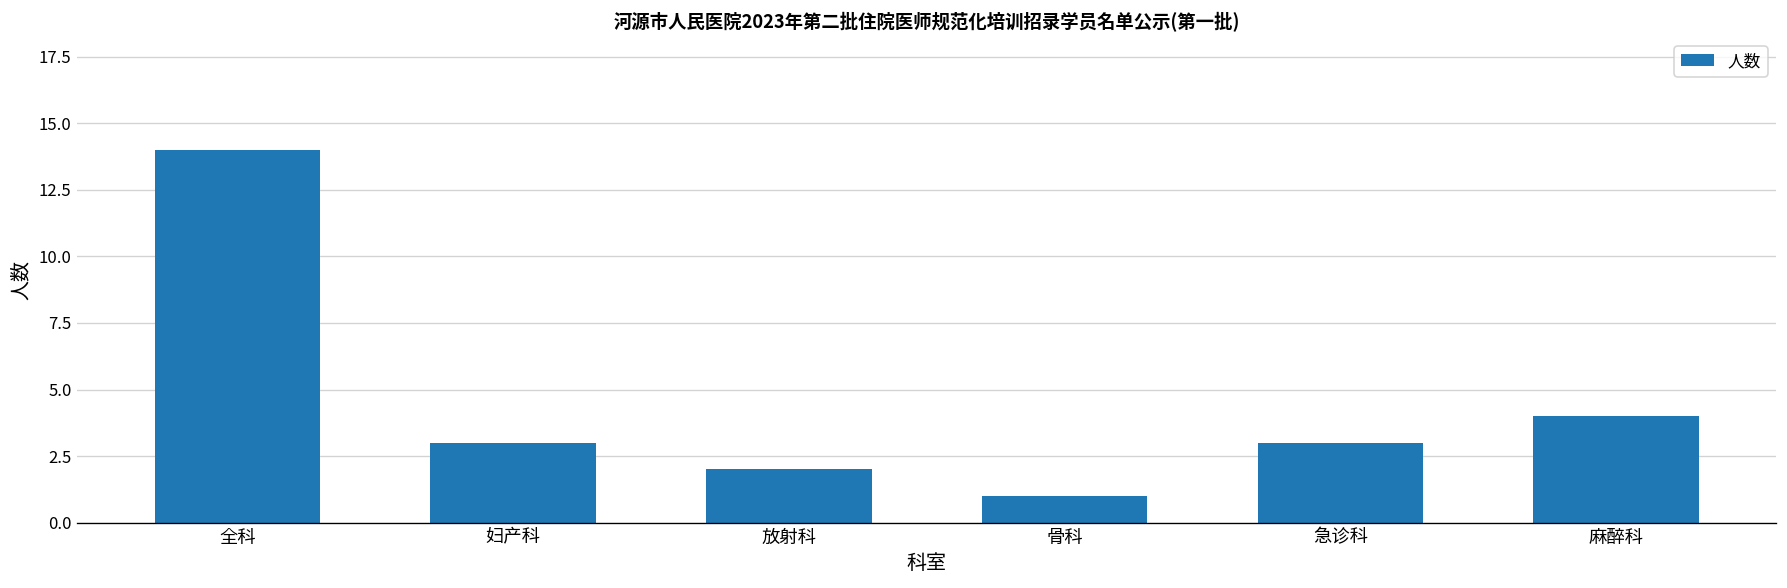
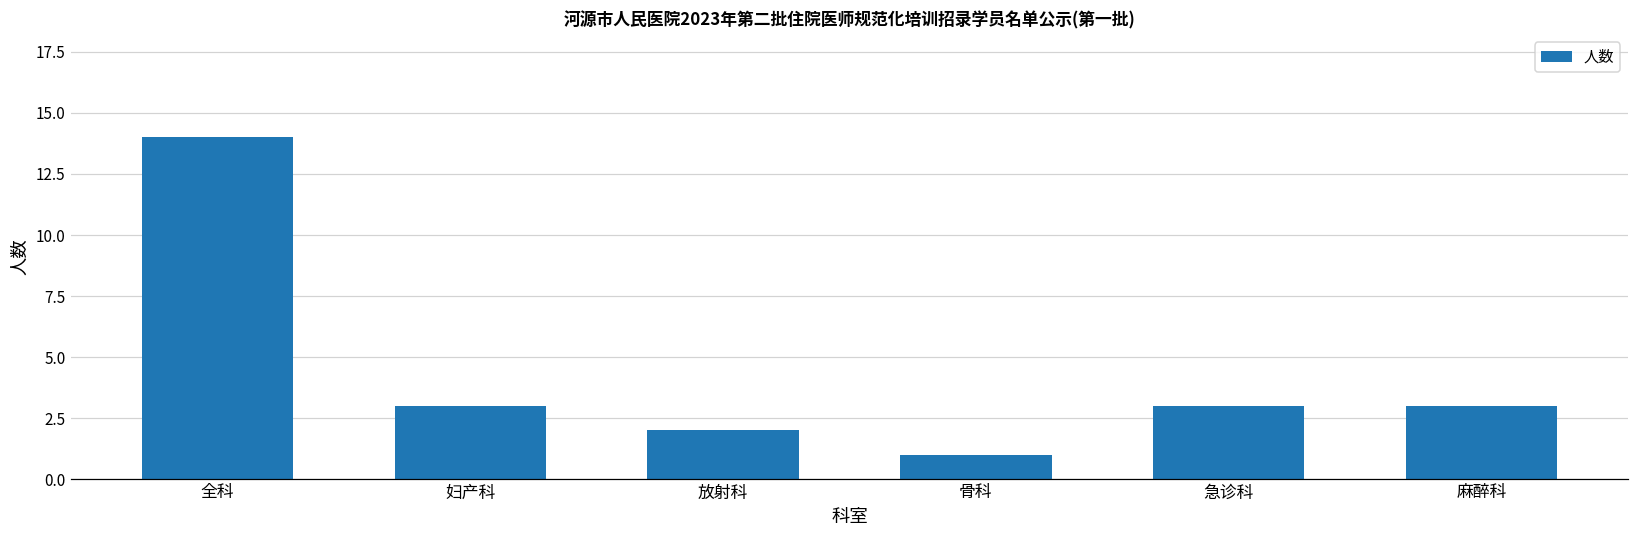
  {
    "全科": 14,
    "妇产科": 3,
    "放射科": 2,
    "骨科": 1,
    "急诊科": 3,
-   "麻醉科": 4
+   "麻醉科": 3
  }
